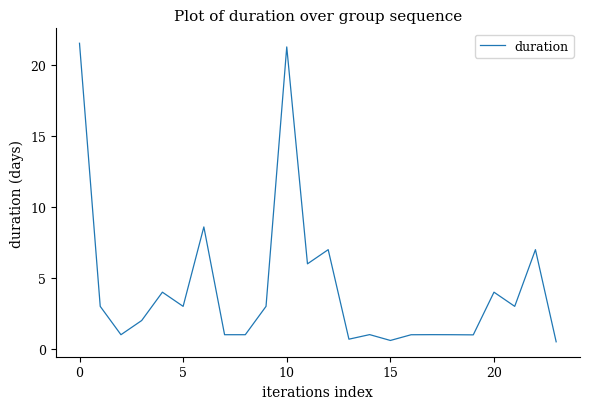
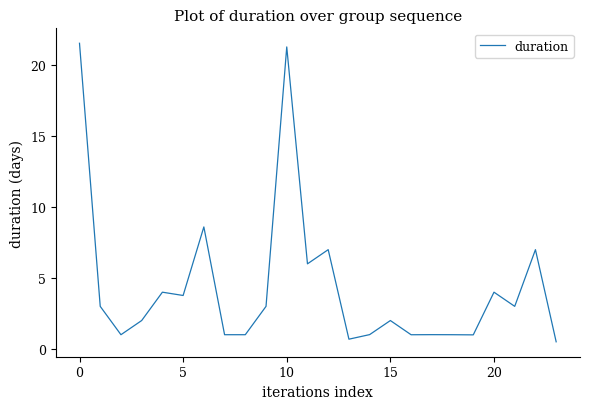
  {
    "0": 21.6,
-   "5": 3.0,
+   "5": 3.8,
    "10": 21.3,
-   "15": 0.6,
+   "15": 2.0,
    "20": 4.0
  }
